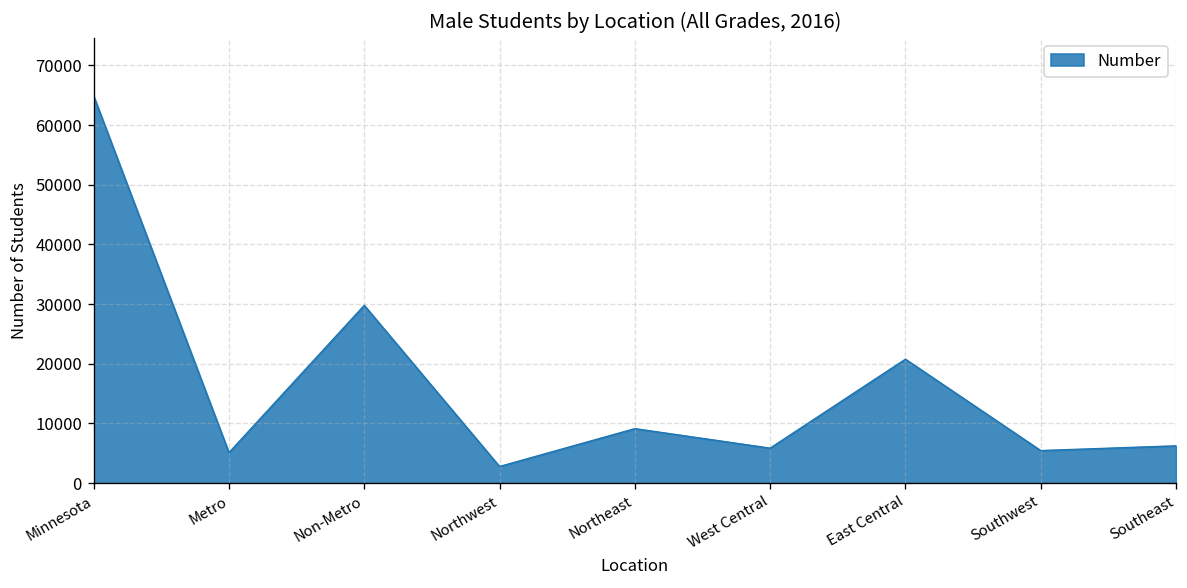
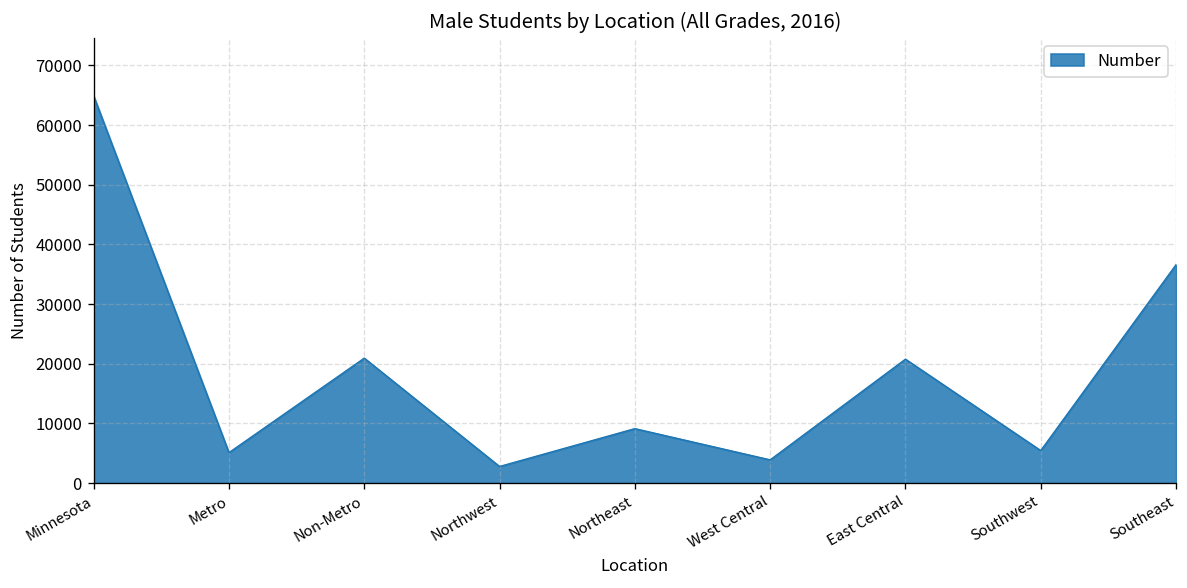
  {
    "Minnesota": 65000,
    "Metro": 5000,
-   "Non-Metro": 30000,
+   "Non-Metro": 21000,
    "Northwest": 3000,
    "Northeast": 9000,
-   "West Central": 6000,
+   "West Central": 4000,
    "East Central": 21000,
    "Southwest": 5000,
-   "Southeast": 6000
+   "Southeast": 37000
  }
